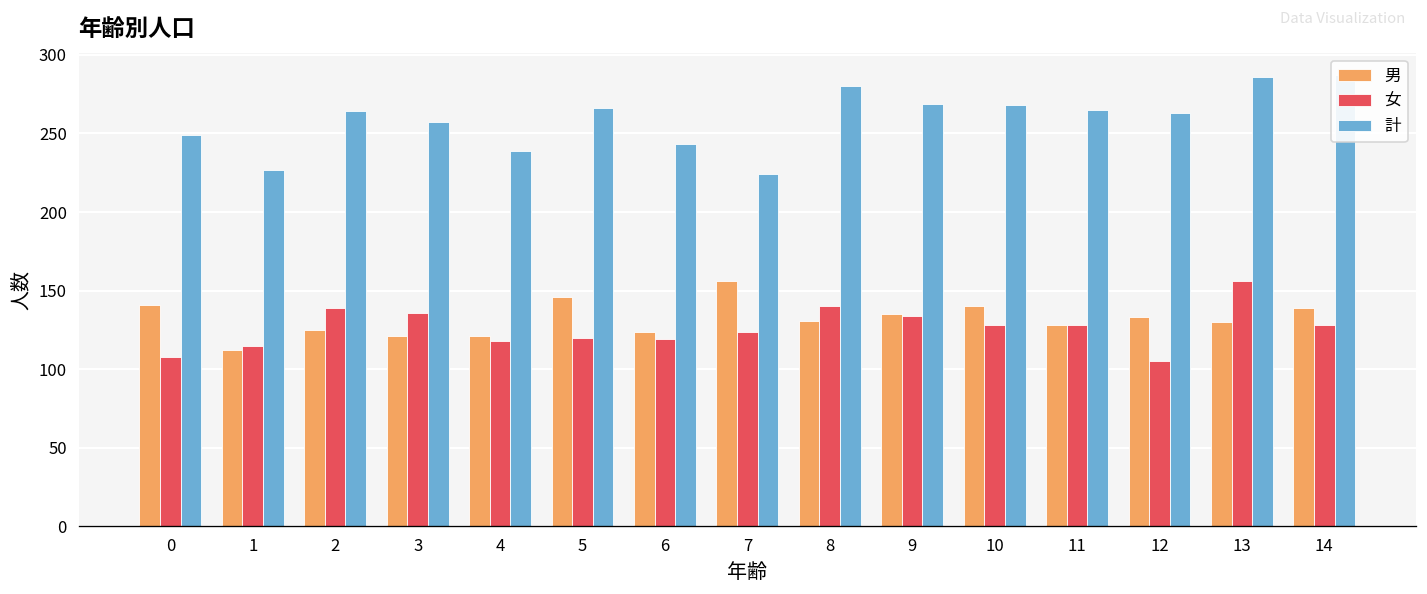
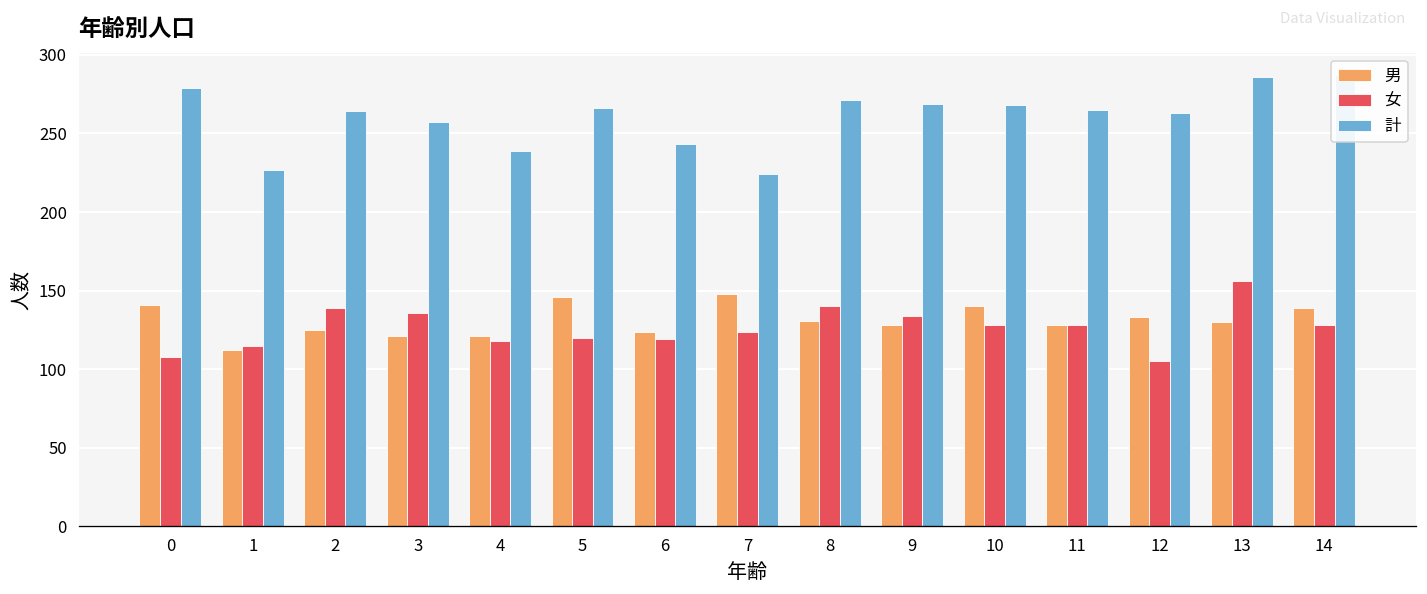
  {
    "男": {
      "0": 141,
      "1": 112,
      "2": 125,
      "3": 121,
      "4": 121,
      "5": 146,
      "6": 124,
-     "7": 156,
+     "7": 148,
      "8": 131,
-     "9": 135,
+     "9": 128,
      "10": 140,
      "11": 128,
      "12": 133,
      "13": 130,
      "14": 139
    },
    "女": {
      "0": 108,
      "1": 115,
      "2": 139,
      "3": 136,
      "4": 118,
      "5": 120,
      "6": 119,
      "7": 124,
      "8": 140,
      "9": 134,
      "10": 128,
      "11": 128,
      "12": 105,
      "13": 156,
      "14": 128
    },
    "計": {
-     "0": 249,
+     "0": 279,
      "1": 227,
      "2": 264,
      "3": 257,
      "4": 239,
      "5": 266,
      "6": 243,
      "7": 224,
-     "8": 280,
+     "8": 271,
      "9": 269,
      "10": 268,
      "11": 265,
      "12": 263,
      "13": 286
    }
  }
